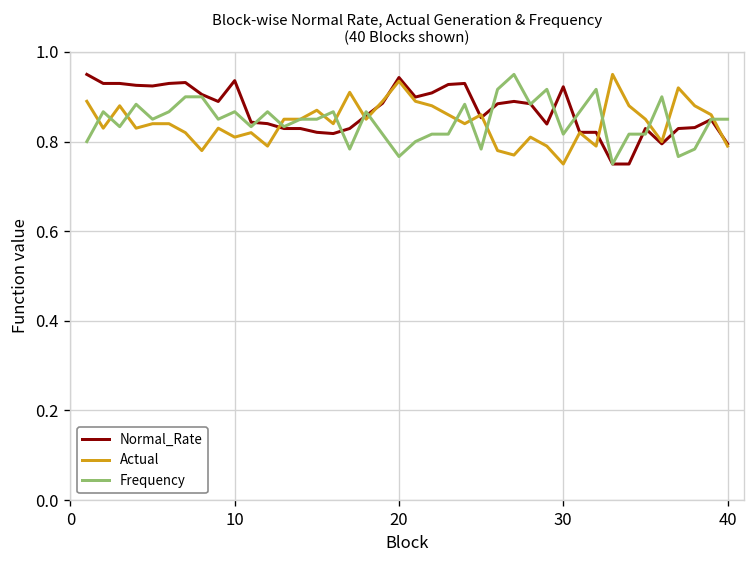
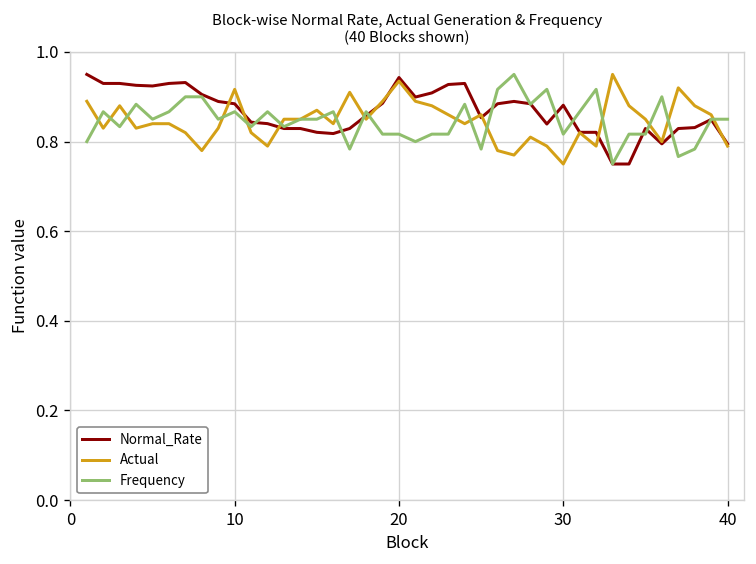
  {
    "Normal_Rate": {
-     "10": 0.94,
+     "10": 0.88,
      "20": 0.94,
-     "30": 0.92
+     "30": 0.88
    },
    "Actual": {
-     "10": 0.81,
+     "10": 0.92,
      "20": 0.93,
      "30": 0.75
    },
    "Frequency": {
      "10": 0.87,
-     "20": 0.77,
+     "20": 0.82,
      "30": 0.82,
      "40": 0.85
    }
  }
